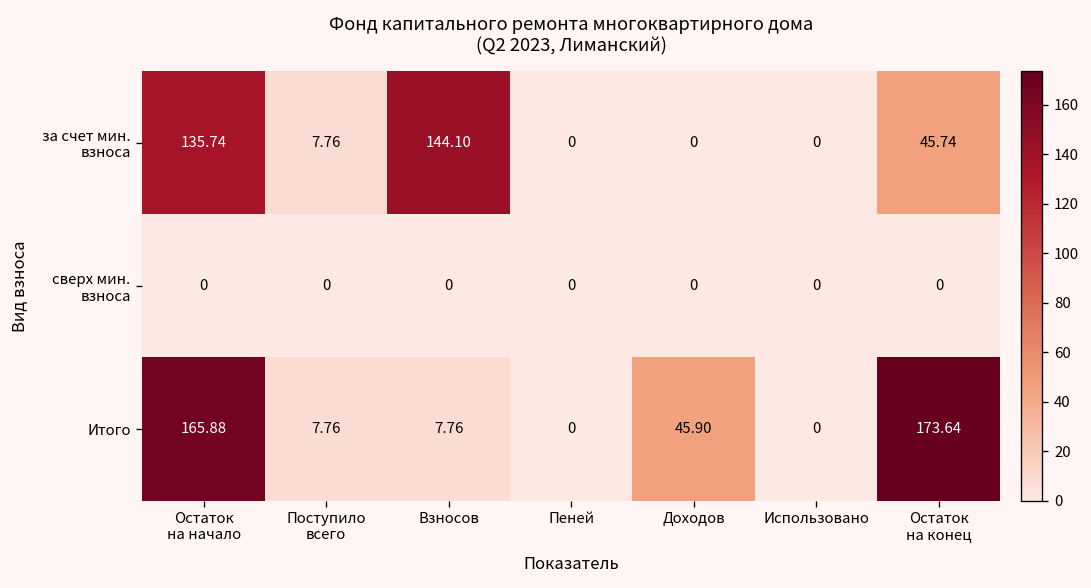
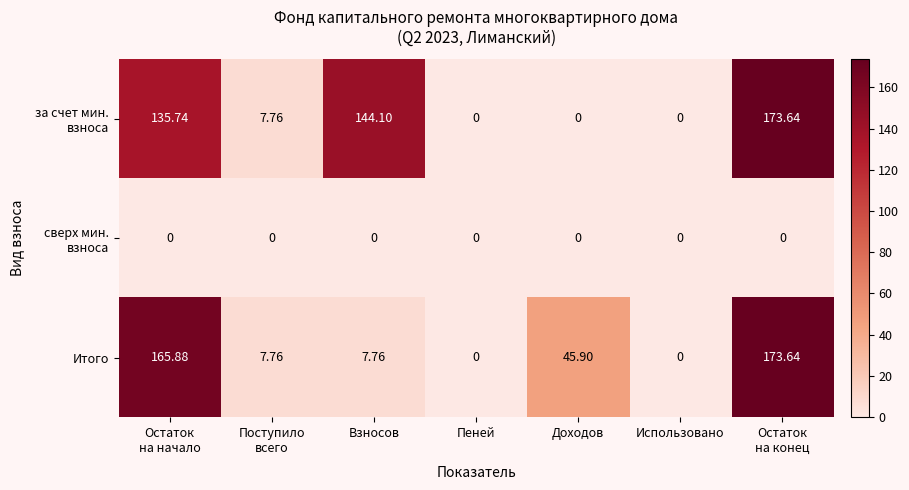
  {
    "за счет мин. взноса": {
      "Остаток на начало": 135.74,
      "Поступило всего": 7.76,
      "Взносов": 144.10,
      "Пеней": 0,
      "Доходов": 0,
      "Использовано": 0,
-     "Остаток на конец": 45.74
+     "Остаток на конец": 173.64
    },
    "сверх мин. взноса": {
      "Остаток на начало": 0,
      "Поступило всего": 0,
      "Взносов": 0,
      "Пеней": 0,
      "Доходов": 0,
      "Использовано": 0,
      "Остаток на конец": 0
    },
    "Итого": {
      "Остаток на начало": 165.88,
      "Поступило всего": 7.76,
      "Взносов": 7.76,
      "Пеней": 0,
      "Доходов": 45.90,
      "Использовано": 0,
      "Остаток на конец": 173.64
    }
  }
